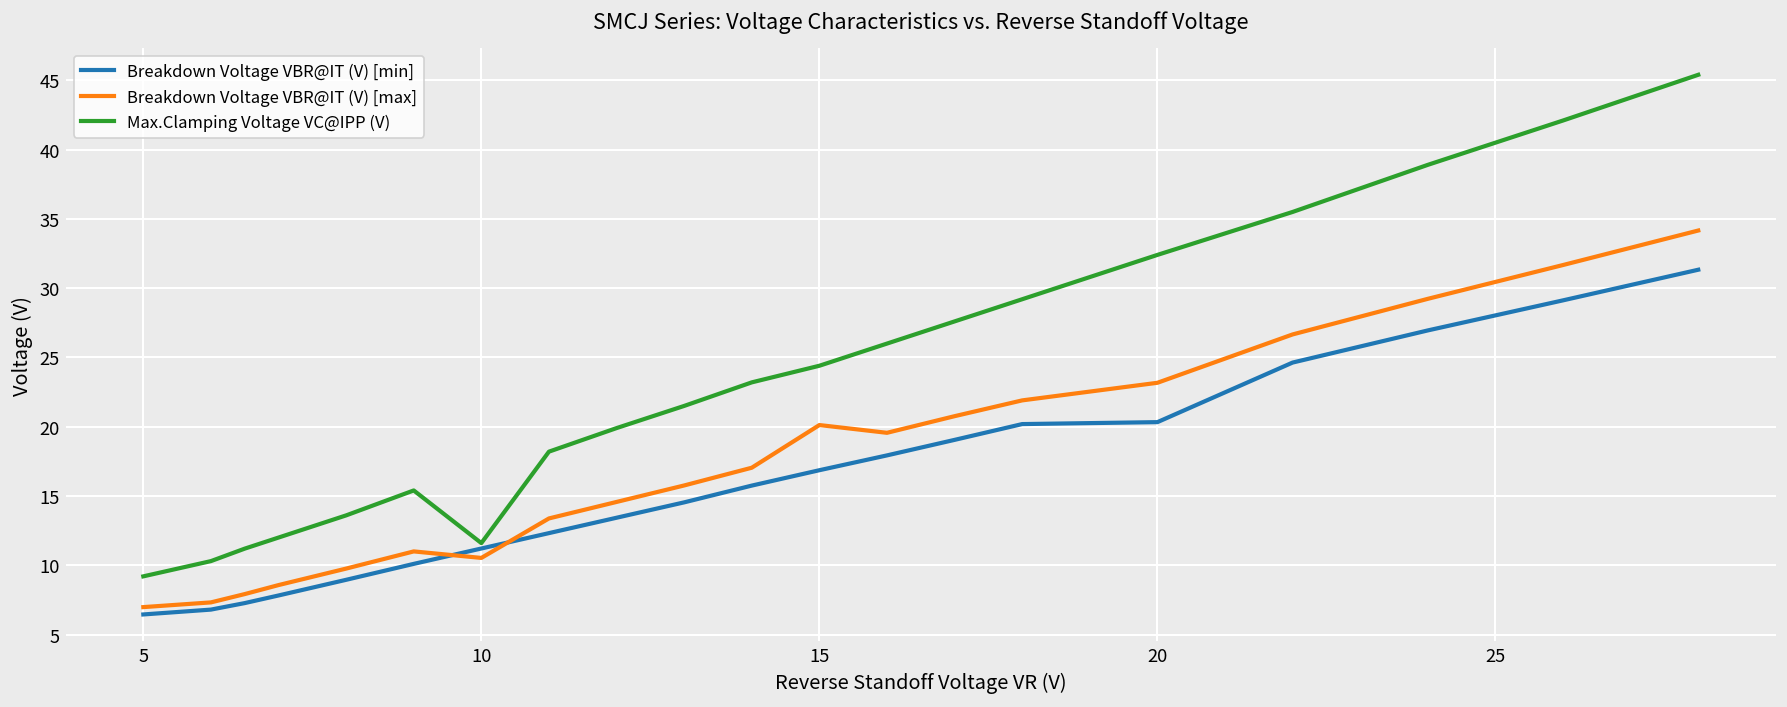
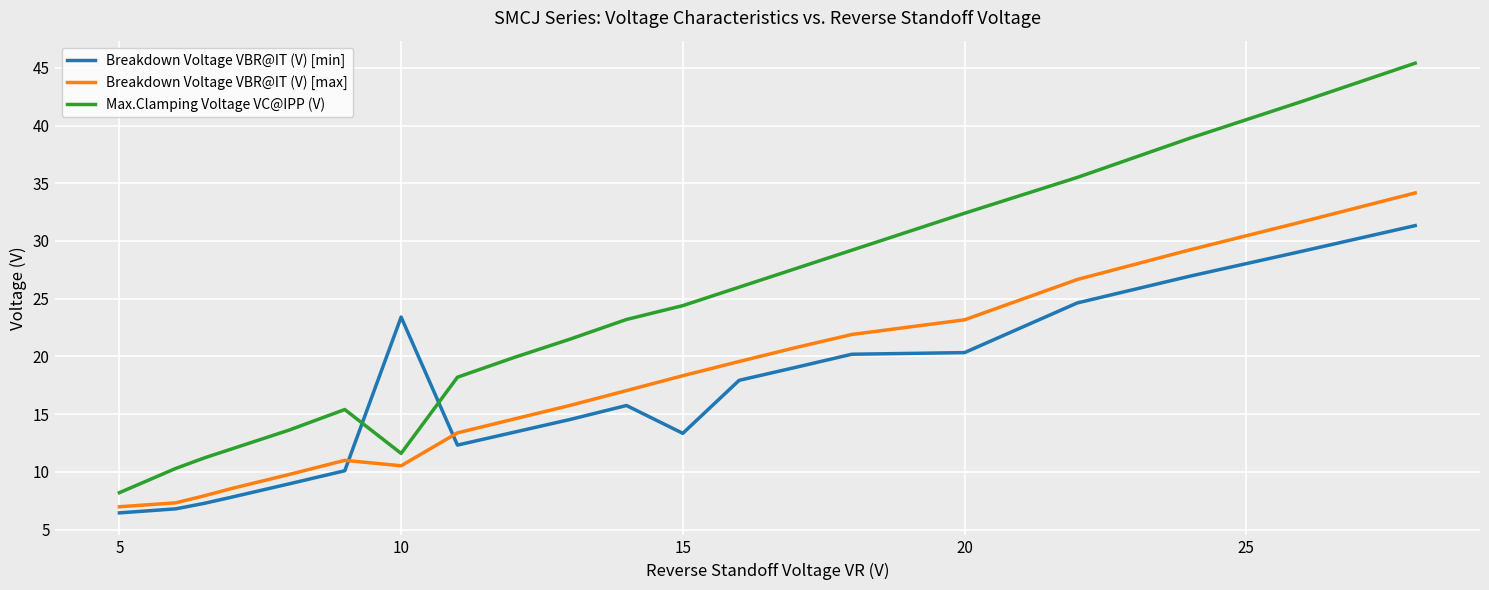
  {
    "Breakdown Voltage VBR@IT (V) [min]": {
      "5": 6.5,
-     "10": 11.2,
-     "15": 16.9,
+     "10": 23.4,
+     "15": 13.3,
      "20": 20.3
    },
    "Breakdown Voltage VBR@IT (V) [max]": {
      "5": 7.0,
      "10": 10.5,
-     "15": 20.1,
+     "15": 18.3,
      "20": 23.2
    },
    "Max.Clamping Voltage VC@IPP (V)": {
-     "5": 9.2,
+     "5": 8.2,
      "10": 11.6,
      "15": 24.4,
      "20": 32.4
    }
  }
